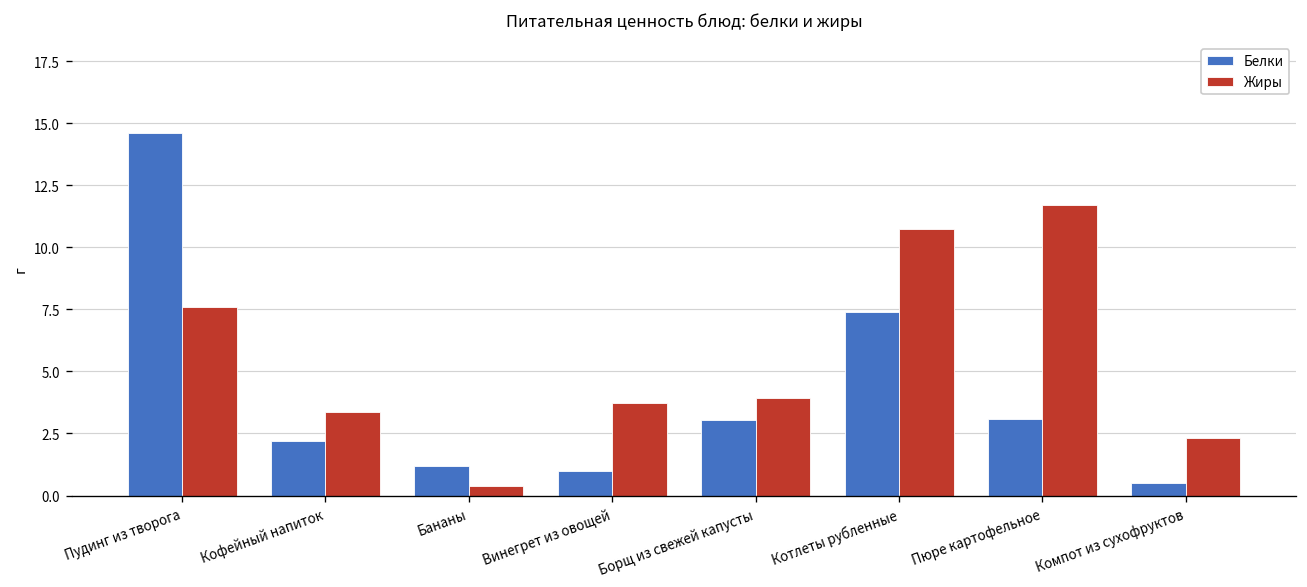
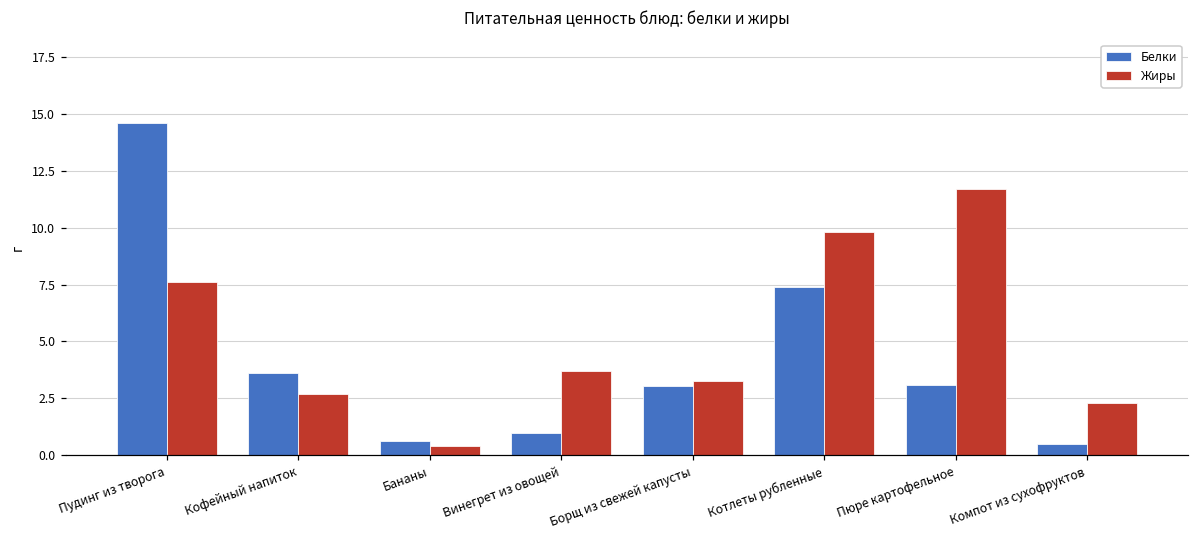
  {
    "Белки": {
      "Пудинг из творога": 14.6,
-     "Кофейный напиток": 2.2,
-     "Бананы": 1.2,
+     "Кофейный напиток": 3.6,
+     "Бананы": 0.6,
      "Винегрет из овощей": 1.0,
      "Борщ из свежей капусты": 3.0,
      "Котлеты рубленные": 7.4,
      "Пюре картофельное": 3.1,
      "Компот из сухофруктов": 0.5
    },
    "Жиры": {
      "Пудинг из творога": 7.6,
-     "Кофейный напиток": 3.4,
+     "Кофейный напиток": 2.7,
      "Бананы": 0.4,
      "Винегрет из овощей": 3.7,
-     "Борщ из свежей капусты": 3.9,
-     "Котлеты рубленные": 10.7,
+     "Борщ из свежей капусты": 3.3,
+     "Котлеты рубленные": 9.8,
      "Пюре картофельное": 11.7,
      "Компот из сухофруктов": 2.3
    }
  }
